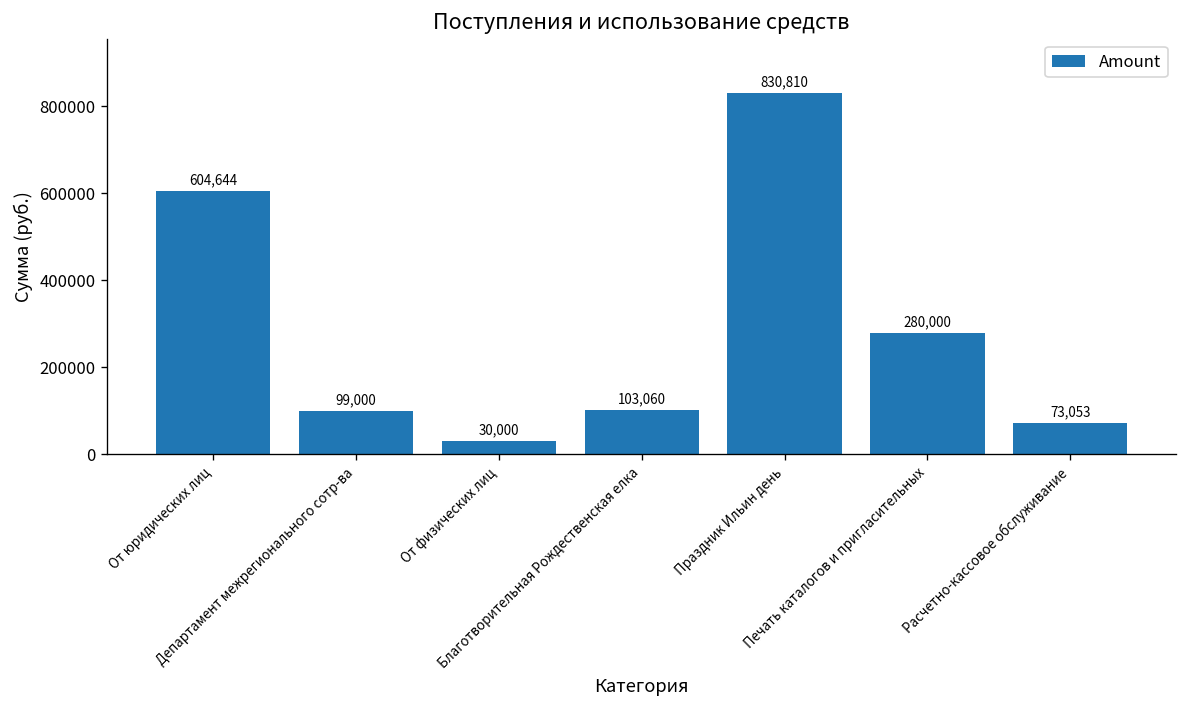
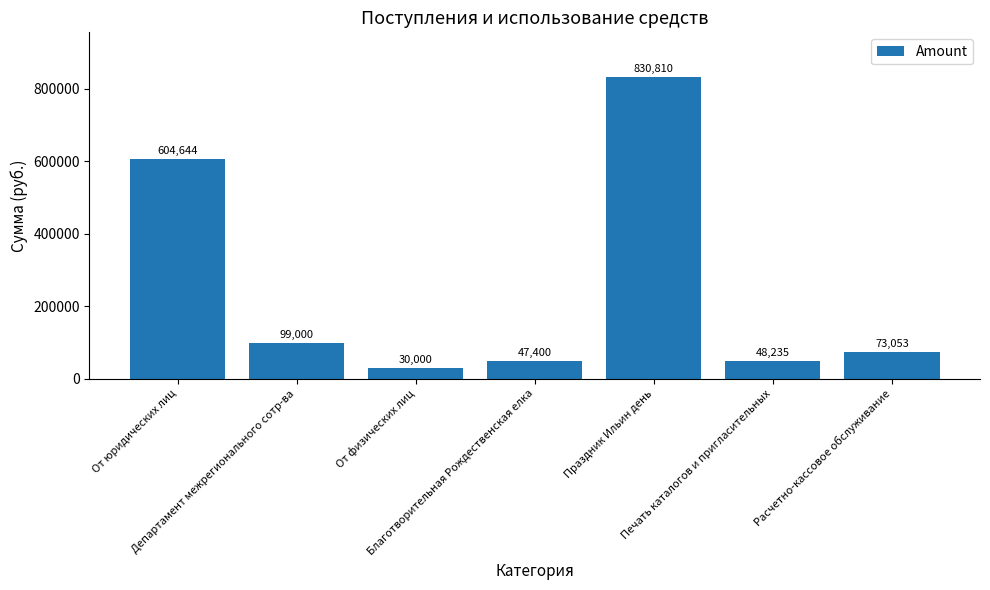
  {
    "От юридических лиц": "604,644",
    "Департамент межрегионального сотр-ва": "99,000",
    "От физических лиц": "30,000",
-   "Благотворительная Рождественская елка": "103,060",
+   "Благотворительная Рождественская елка": "47,400",
    "Праздник Ильин день": "830,810",
-   "Печать каталогов и пригласительных": "280,000",
+   "Печать каталогов и пригласительных": "48,235",
    "Расчетно-кассовое обслуживание": "73,053"
  }
